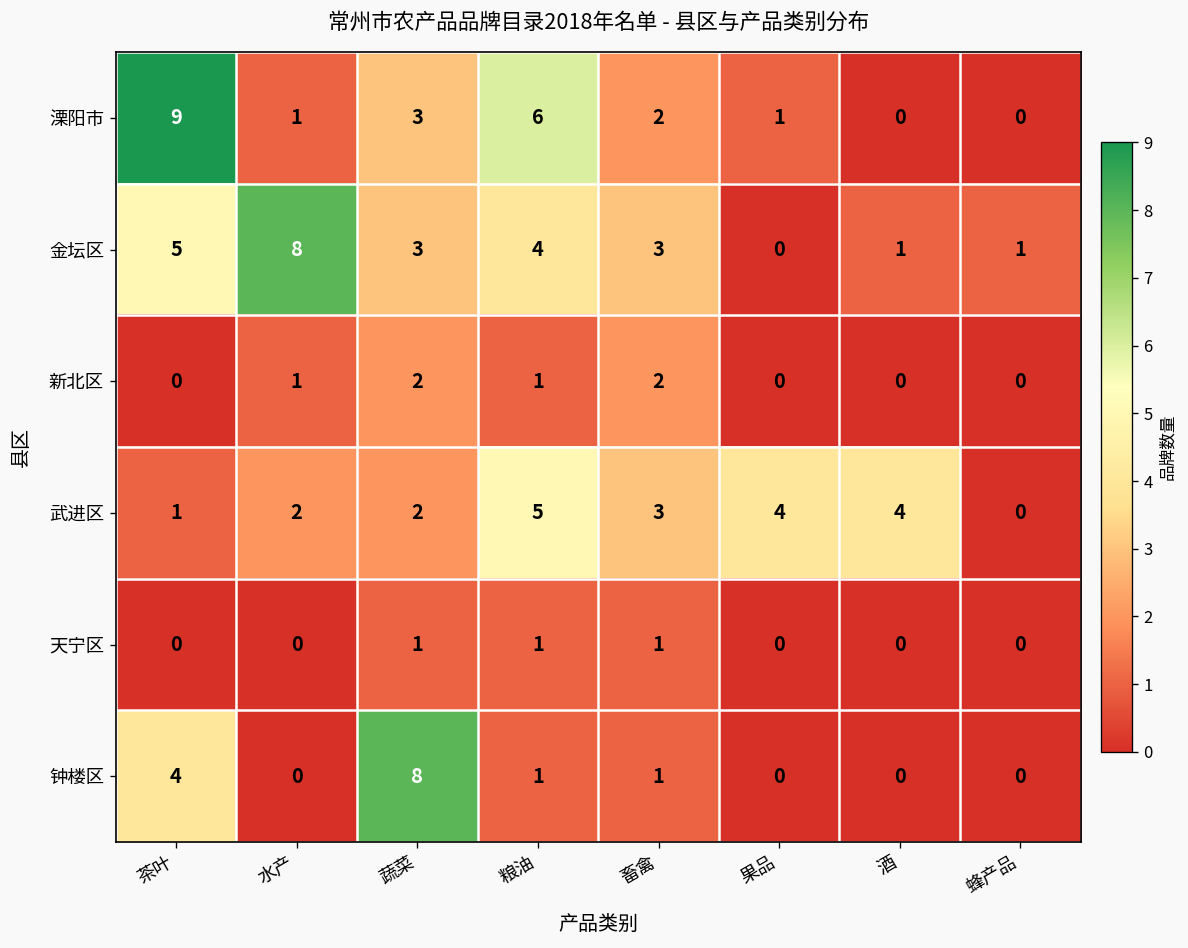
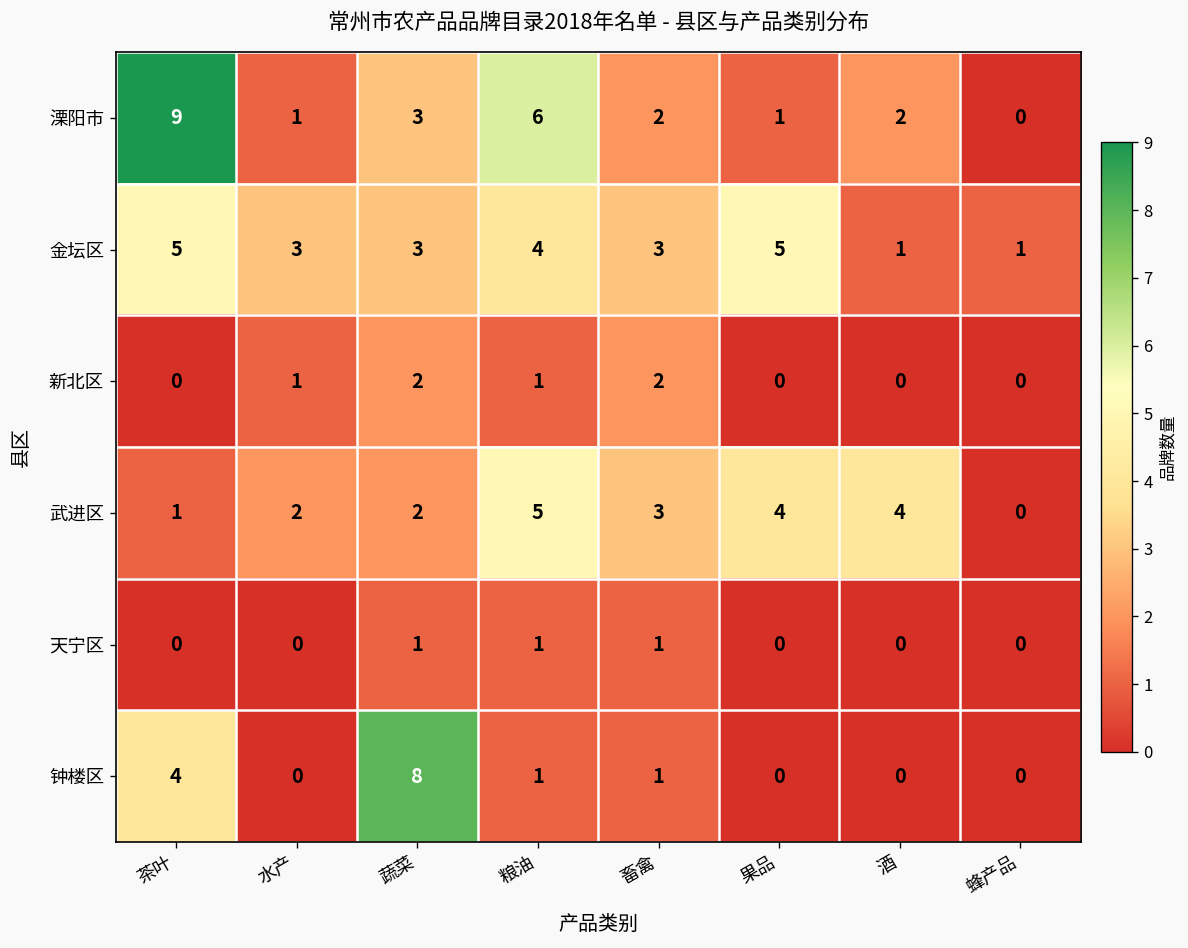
  {
    "溧阳市": {
      "茶叶": 9,
      "水产": 1,
      "蔬菜": 3,
      "粮油": 6,
      "畜禽": 2,
      "果品": 1,
-     "酒": 0,
+     "酒": 2,
      "蜂产品": 0
    },
    "金坛区": {
      "茶叶": 5,
-     "水产": 8,
+     "水产": 3,
      "蔬菜": 3,
      "粮油": 4,
      "畜禽": 3,
-     "果品": 0,
+     "果品": 5,
      "酒": 1,
      "蜂产品": 1
    },
    "新北区": {
      "茶叶": 0,
      "水产": 1,
      "蔬菜": 2,
      "粮油": 1,
      "畜禽": 2,
      "果品": 0,
      "酒": 0,
      "蜂产品": 0
    },
    "武进区": {
      "茶叶": 1,
      "水产": 2,
      "蔬菜": 2,
      "粮油": 5,
      "畜禽": 3,
      "果品": 4,
      "酒": 4,
      "蜂产品": 0
    },
    "天宁区": {
      "茶叶": 0,
      "水产": 0,
      "蔬菜": 1,
      "粮油": 1,
      "畜禽": 1,
      "果品": 0,
      "酒": 0,
      "蜂产品": 0
    },
    "钟楼区": {
      "茶叶": 4,
      "水产": 0,
      "蔬菜": 8,
      "粮油": 1,
      "畜禽": 1,
      "果品": 0,
      "酒": 0,
      "蜂产品": 0
    }
  }
